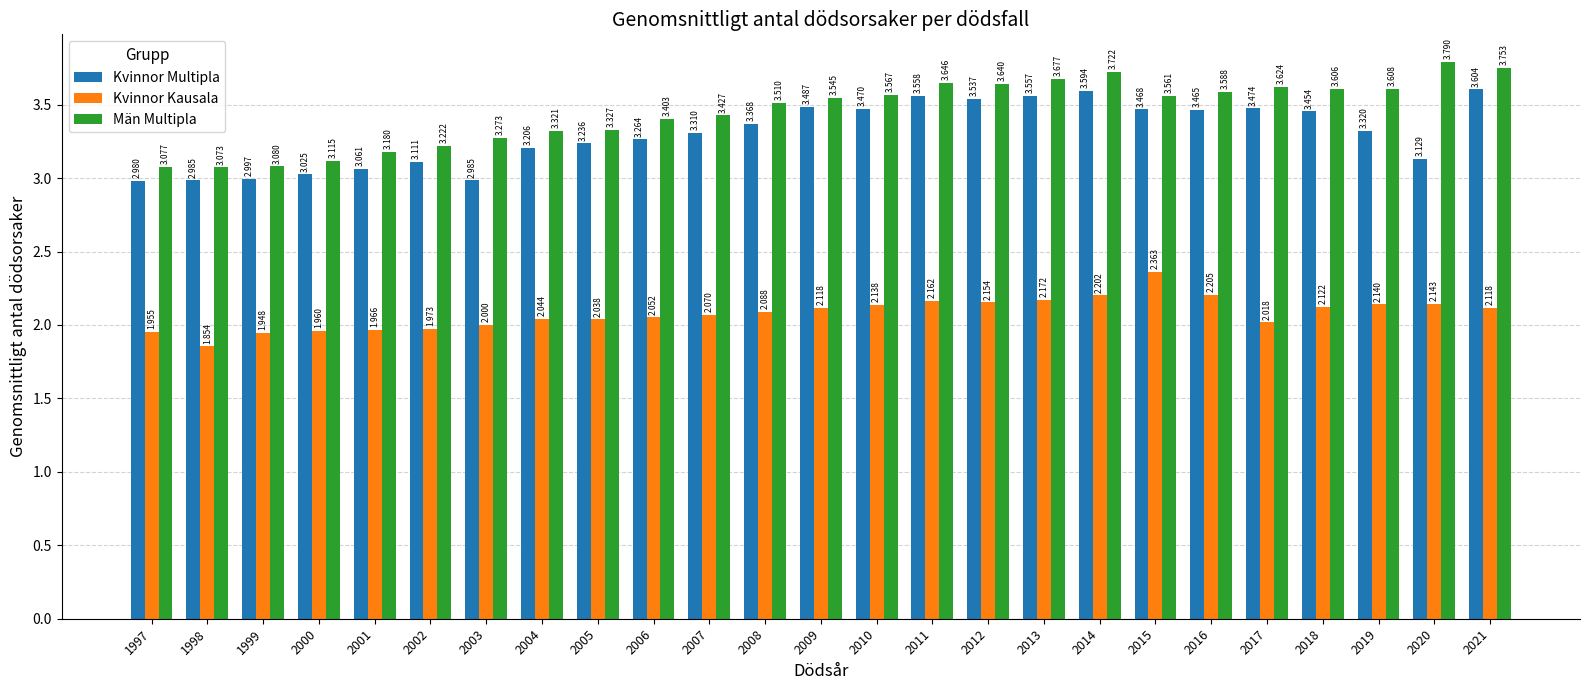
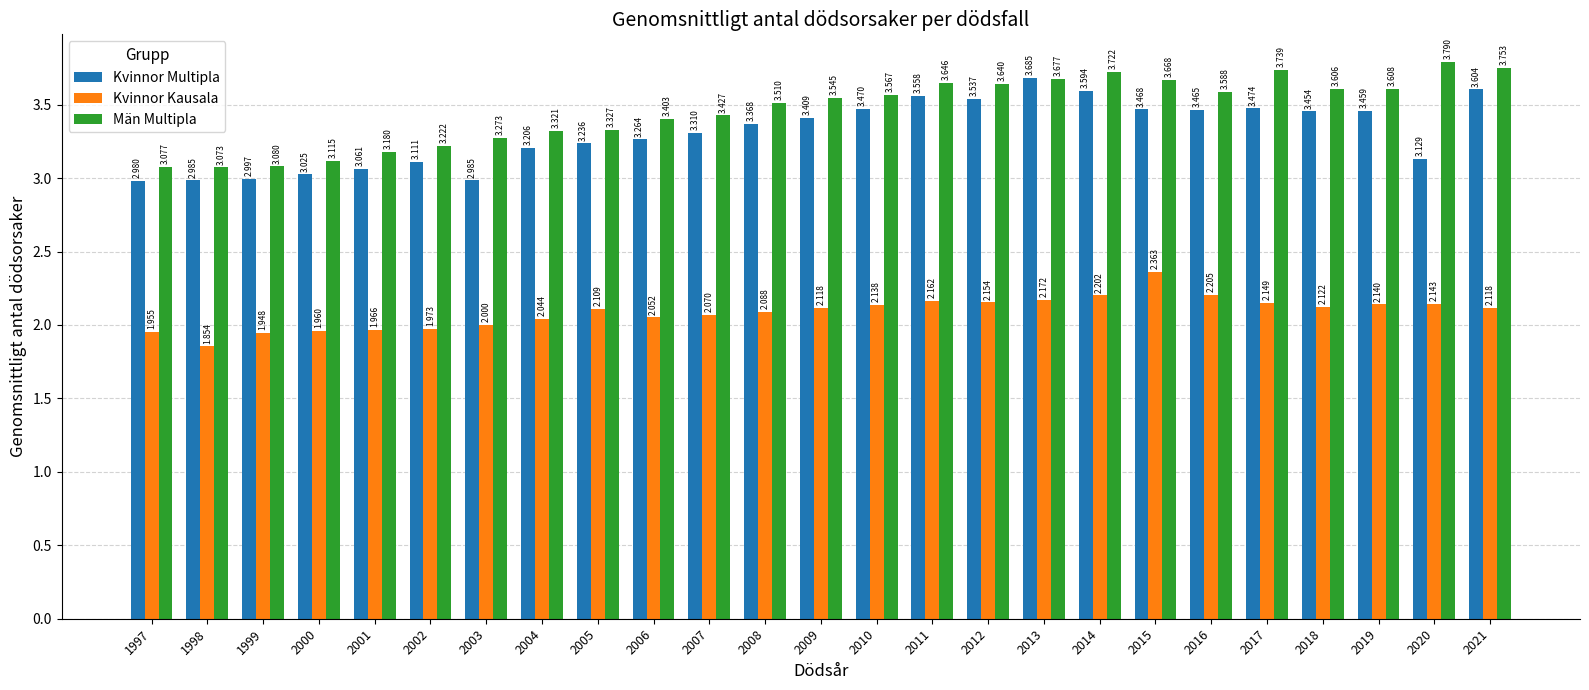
  {
    "Kvinnor Multipla": {
      "1997": 2.980,
      "1998": 2.985,
      "1999": 2.997,
      "2000": 3.025,
      "2001": 3.061,
      "2002": 3.111,
      "2003": 2.985,
      "2004": 3.206,
      "2005": 3.236,
      "2006": 3.264,
      "2007": 3.310,
      "2008": 3.368,
-     "2009": 3.487,
+     "2009": 3.409,
      "2010": 3.470,
      "2011": 3.558,
      "2012": 3.537,
-     "2013": 3.557,
+     "2013": 3.685,
      "2014": 3.594,
      "2015": 3.468,
      "2016": 3.465,
      "2017": 3.474,
      "2018": 3.454,
-     "2019": 3.320,
+     "2019": 3.459,
      "2020": 3.129,
      "2021": 3.604
    },
    "Kvinnor Kausala": {
      "1997": 1.955,
      "1998": 1.854,
      "1999": 1.948,
      "2000": 1.960,
      "2001": 1.966,
      "2002": 1.973,
      "2003": 2.000,
      "2004": 2.044,
-     "2005": 2.038,
+     "2005": 2.109,
      "2006": 2.052,
      "2007": 2.070,
      "2008": 2.088,
      "2009": 2.118,
      "2010": 2.138,
      "2011": 2.162,
      "2012": 2.154,
      "2013": 2.172,
      "2014": 2.202,
      "2015": 2.363,
      "2016": 2.205,
-     "2017": 2.018,
+     "2017": 2.149,
      "2018": 2.122,
      "2019": 2.140,
      "2020": 2.143,
      "2021": 2.118
    },
    "Män Multipla": {
      "1997": 3.077,
      "1998": 3.073,
      "1999": 3.080,
      "2000": 3.115,
      "2001": 3.180,
      "2002": 3.222,
      "2003": 3.273,
      "2004": 3.321,
      "2005": 3.327,
      "2006": 3.403,
      "2007": 3.427,
      "2008": 3.510,
      "2009": 3.545,
      "2010": 3.567,
      "2011": 3.646,
      "2012": 3.640,
      "2013": 3.677,
      "2014": 3.722,
-     "2015": 3.561,
+     "2015": 3.668,
      "2016": 3.588,
-     "2017": 3.624,
+     "2017": 3.739,
      "2018": 3.606,
      "2019": 3.608,
      "2020": 3.790,
      "2021": 3.753
    }
  }
